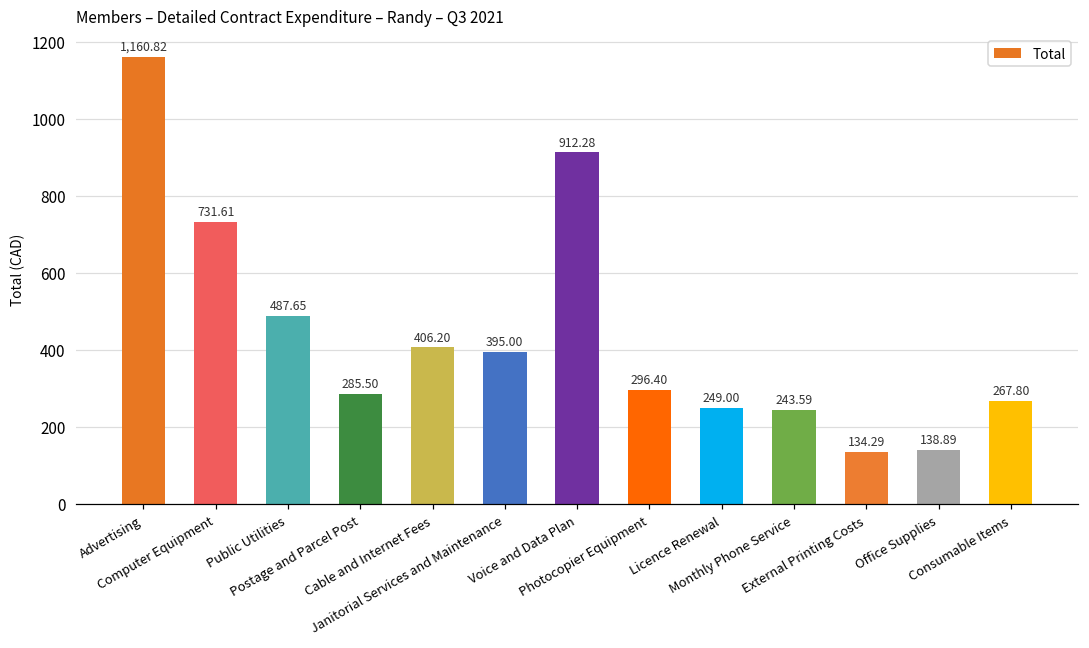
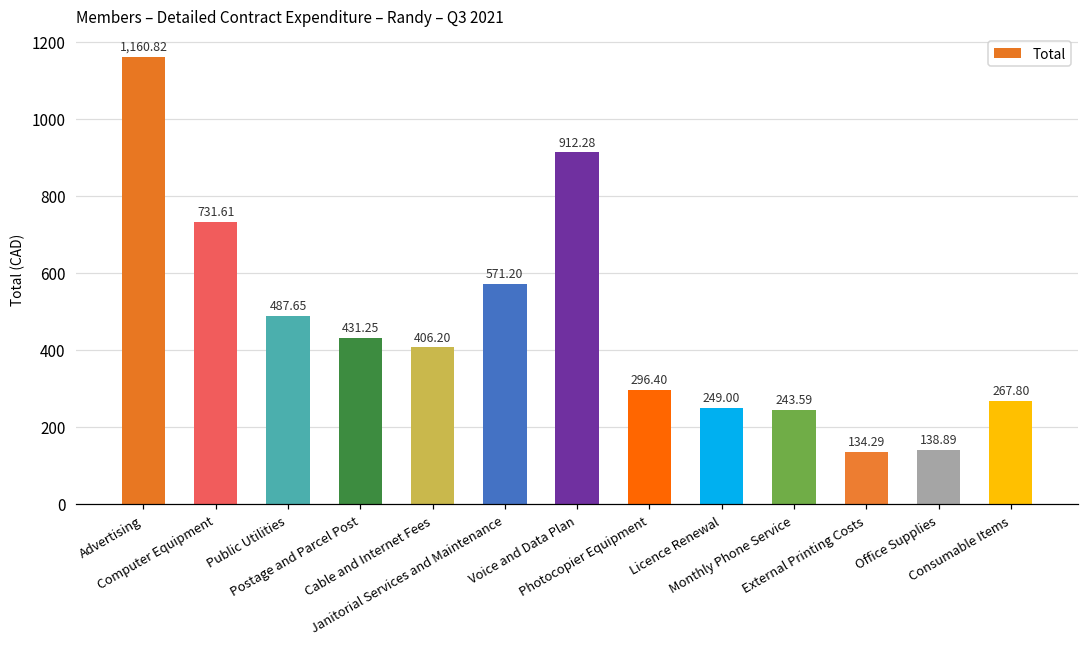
  {
    "Advertising": "1,160.82",
    "Computer Equipment": "731.61",
    "Public Utilities": "487.65",
-   "Postage and Parcel Post": "285.50",
+   "Postage and Parcel Post": "431.25",
    "Cable and Internet Fees": "406.20",
-   "Janitorial Services and Maintenance": "395.00",
+   "Janitorial Services and Maintenance": "571.20",
    "Voice and Data Plan": "912.28",
    "Photocopier Equipment": "296.40",
    "Licence Renewal": "249.00",
    "Monthly Phone Service": "243.59",
    "External Printing Costs": "134.29",
    "Office Supplies": "138.89",
    "Consumable Items": "267.80"
  }
